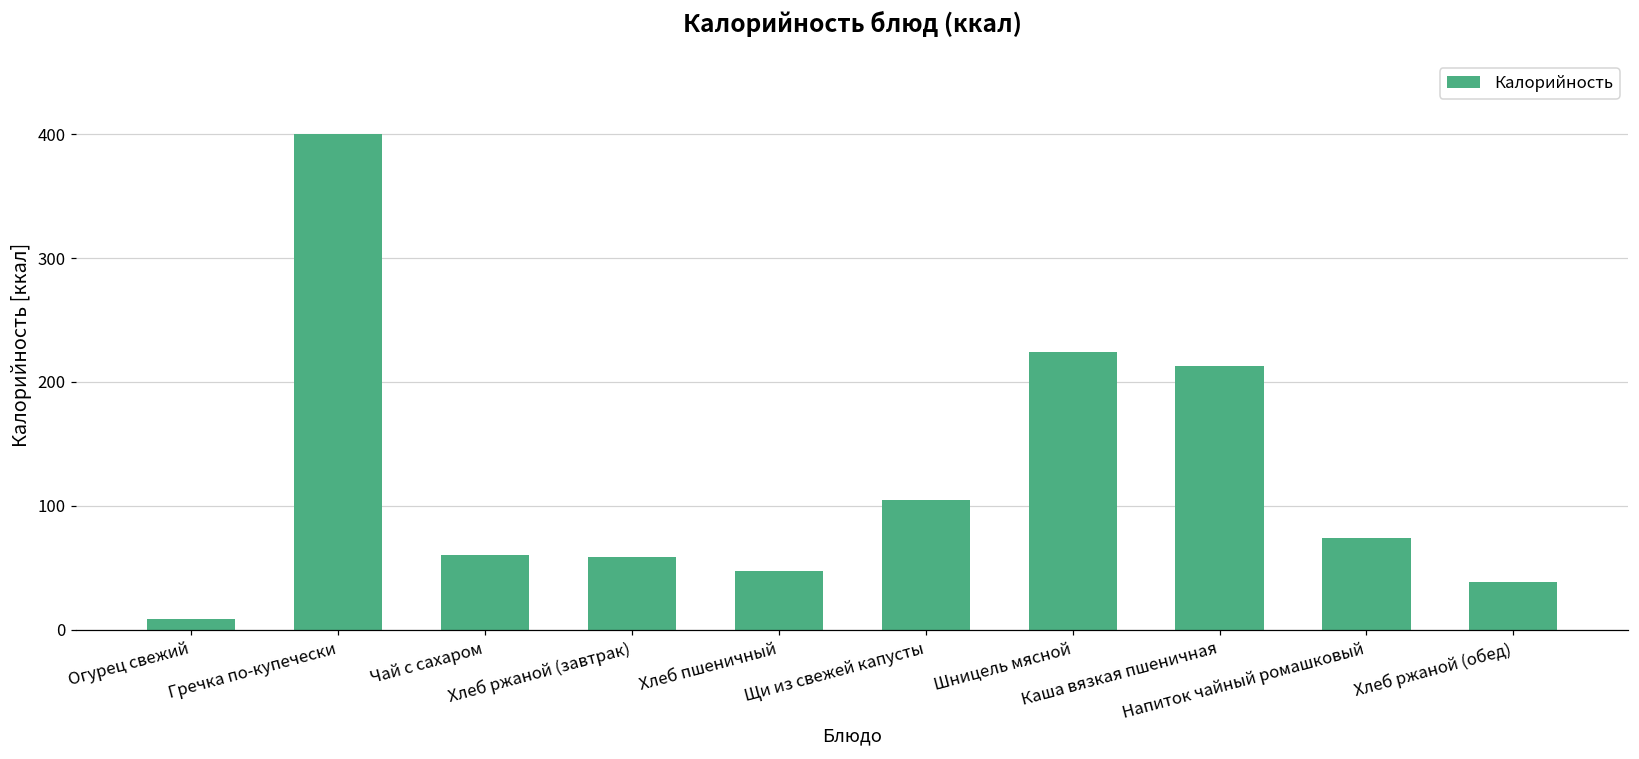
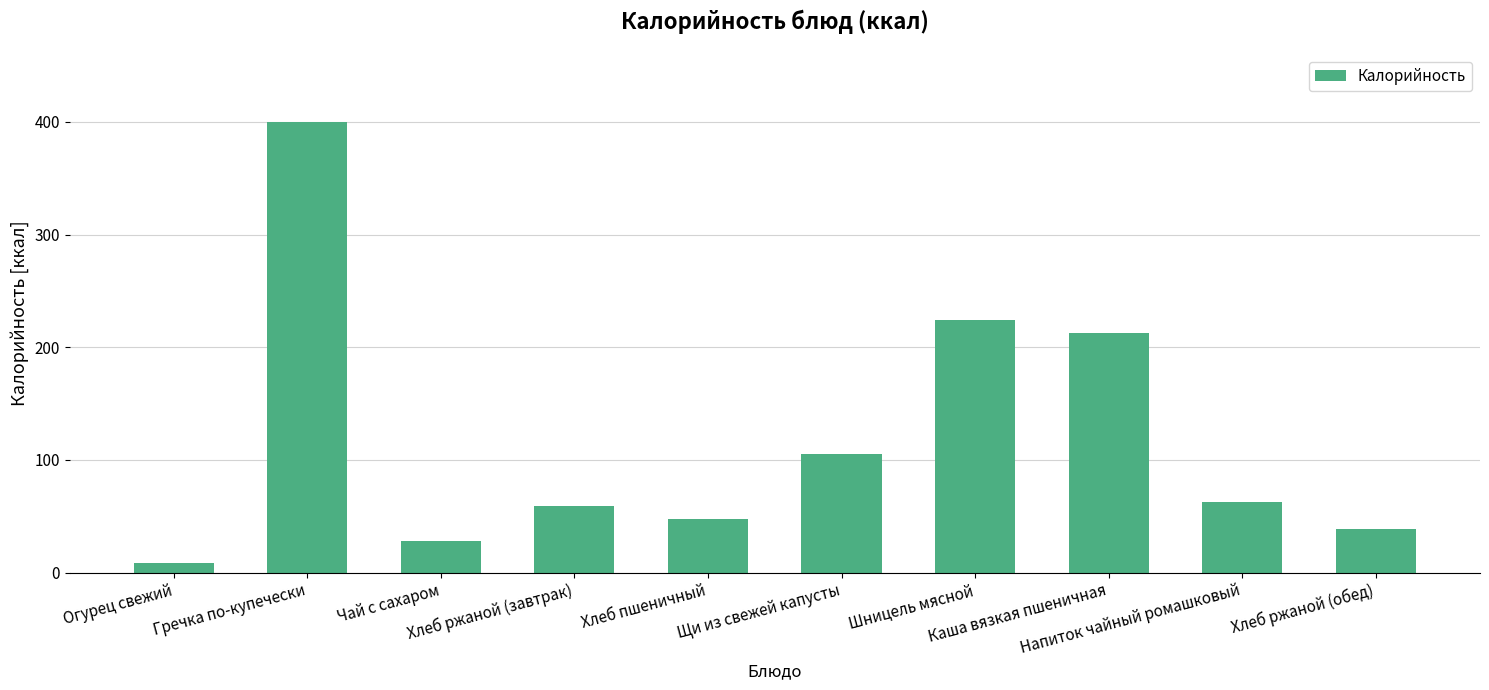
  {
    "Огурец свежий": 9,
    "Гречка по-купечески": 400,
-   "Чай с сахаром": 60,
+   "Чай с сахаром": 28,
    "Хлеб ржаной (завтрак)": 59,
    "Хлеб пшеничный": 48,
    "Щи из свежей капусты": 105,
    "Шницель мясной": 225,
    "Каша вязкая пшеничная": 213,
-   "Напиток чайный ромашковый": 74,
+   "Напиток чайный ромашковый": 63,
    "Хлеб ржаной (обед)": 39
  }
